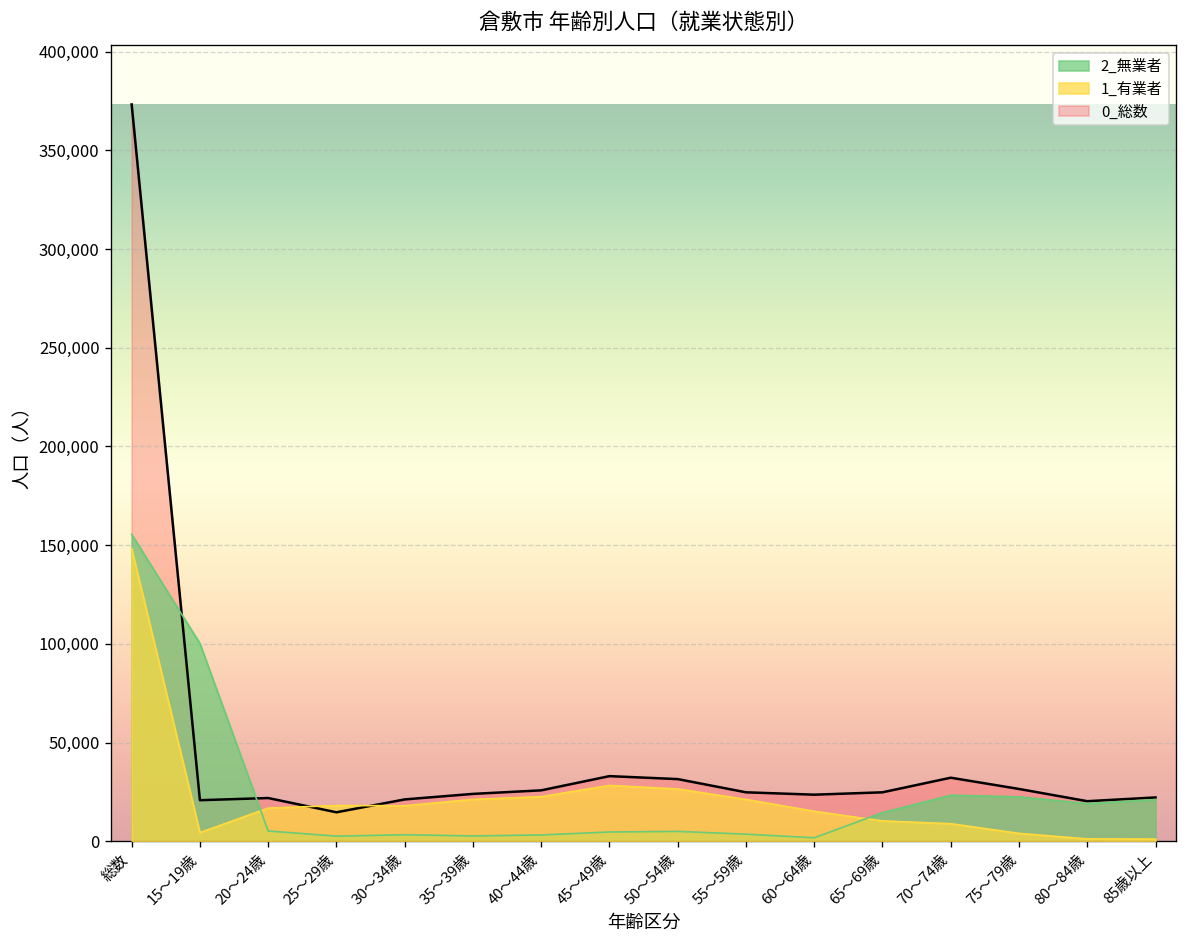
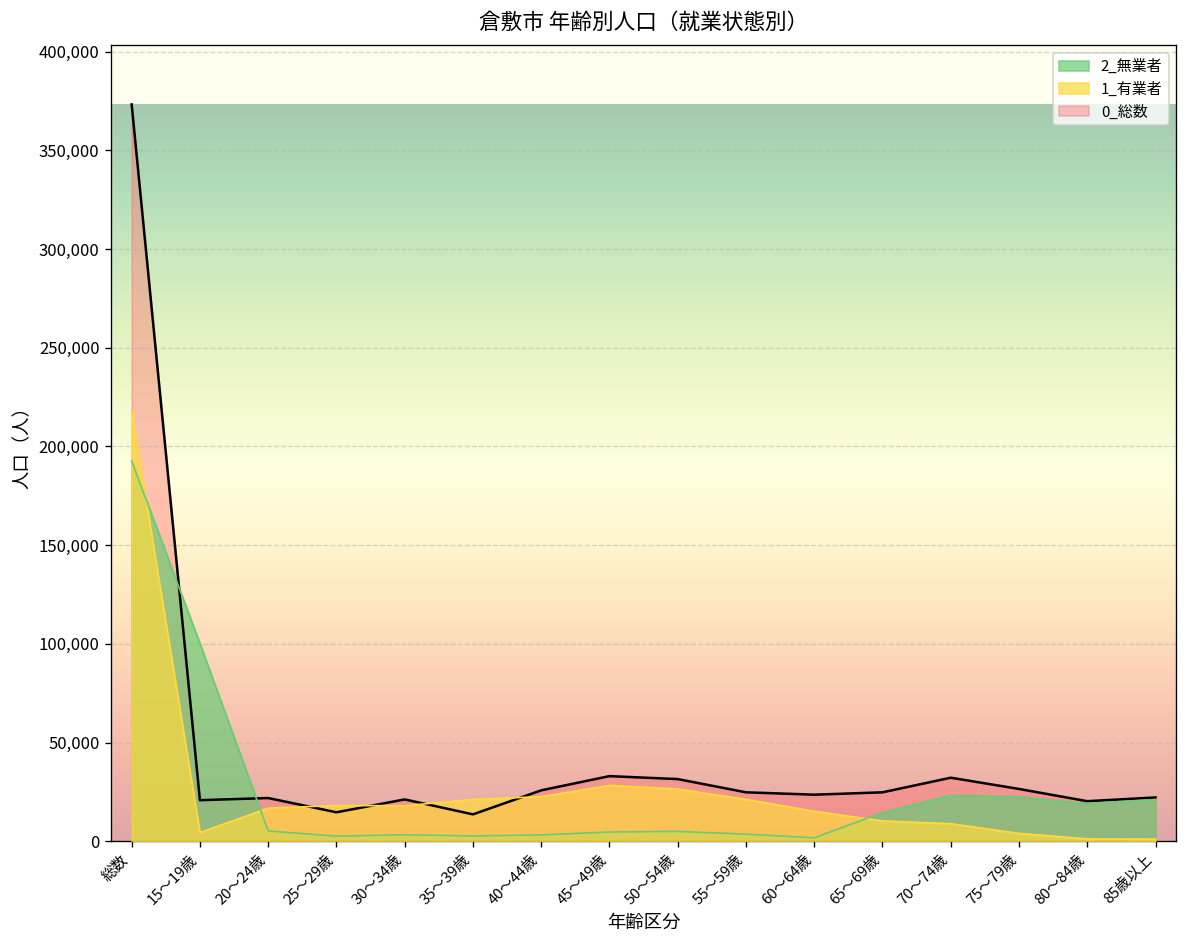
  {
    "2_無業者": {
-     "総数": "156,000",
+     "総数": "193,000",
      "15～19歳": "100,000",
      "20～24歳": "5,000",
      "25～29歳": "3,000",
      "30～34歳": "3,000",
      "35～39歳": "3,000",
      "40～44歳": "3,000",
      "45～49歳": "5,000",
      "50～54歳": "5,000",
      "55～59歳": "4,000",
      "60～64歳": "2,000",
      "65～69歳": "15,000",
      "70～74歳": "23,000",
      "75～79歳": "23,000"
    },
    "1_有業者": {
-     "総数": "148,000",
+     "総数": "218,000",
      "15～19歳": "4,000",
      "20～24歳": "17,000",
      "25～29歳": "18,000",
      "30～34歳": "18,000",
      "35～39歳": "21,000",
      "40～44歳": "23,000",
      "45～49歳": "28,000",
      "50～54歳": "27,000",
      "55～59歳": "21,000",
      "60～64歳": "15,000",
      "65～69歳": "10,000",
      "70～74歳": "9,000",
      "75～79歳": "4,000",
      "80～84歳": "1,000",
      "85歳以上": "1,000"
    },
    "0_総数": {
      "総数": "373,000",
      "15～19歳": "21,000",
      "20～24歳": "22,000",
      "25～29歳": "15,000",
      "30～34歳": "21,000",
-     "35～39歳": "24,000",
+     "35～39歳": "14,000",
      "40～44歳": "26,000",
      "45～49歳": "33,000",
      "50～54歳": "32,000",
      "55～59歳": "25,000",
      "60～64歳": "24,000",
      "65～69歳": "25,000",
      "70～74歳": "32,000",
      "75～79歳": "27,000"
    }
  }
